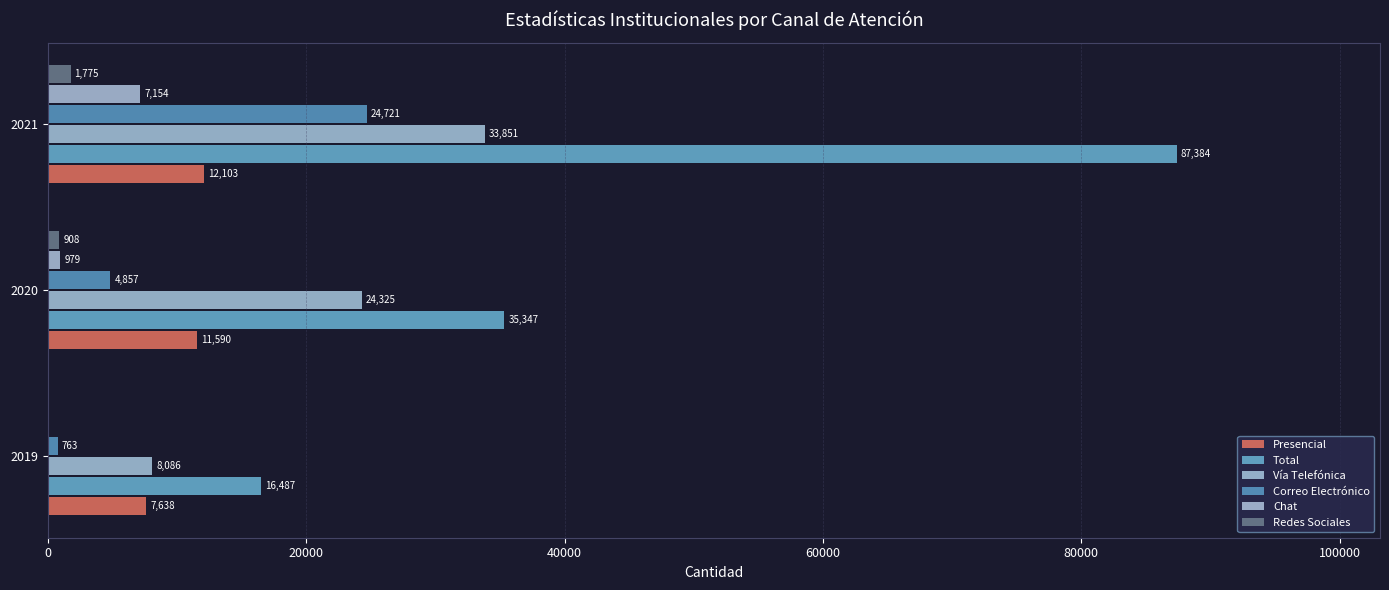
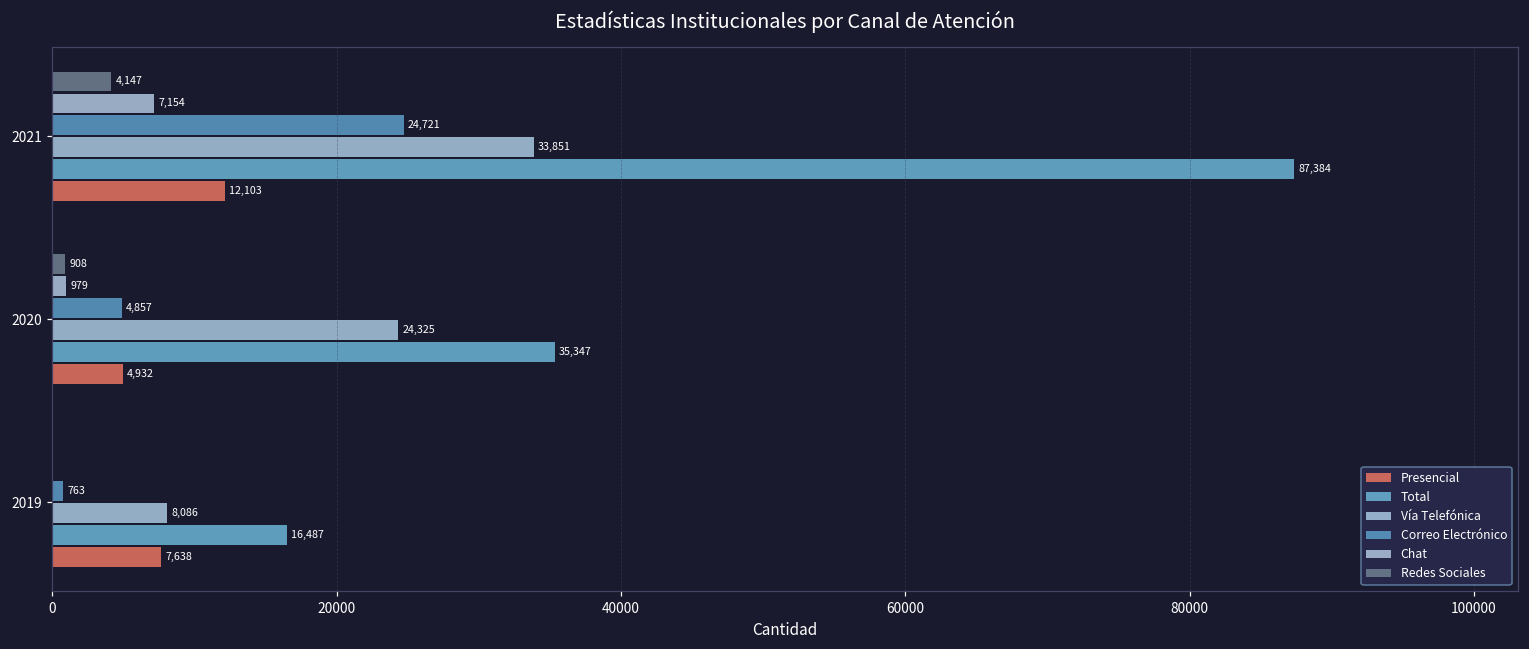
  {
    "Presencial": {
      "2021": "12,103",
-     "2020": "11,590",
+     "2020": "4,932",
      "2019": "7,638"
    },
    "Redes Sociales": {
-     "2021": "1,775",
+     "2021": "4,147",
      "2020": "908"
    }
  }
